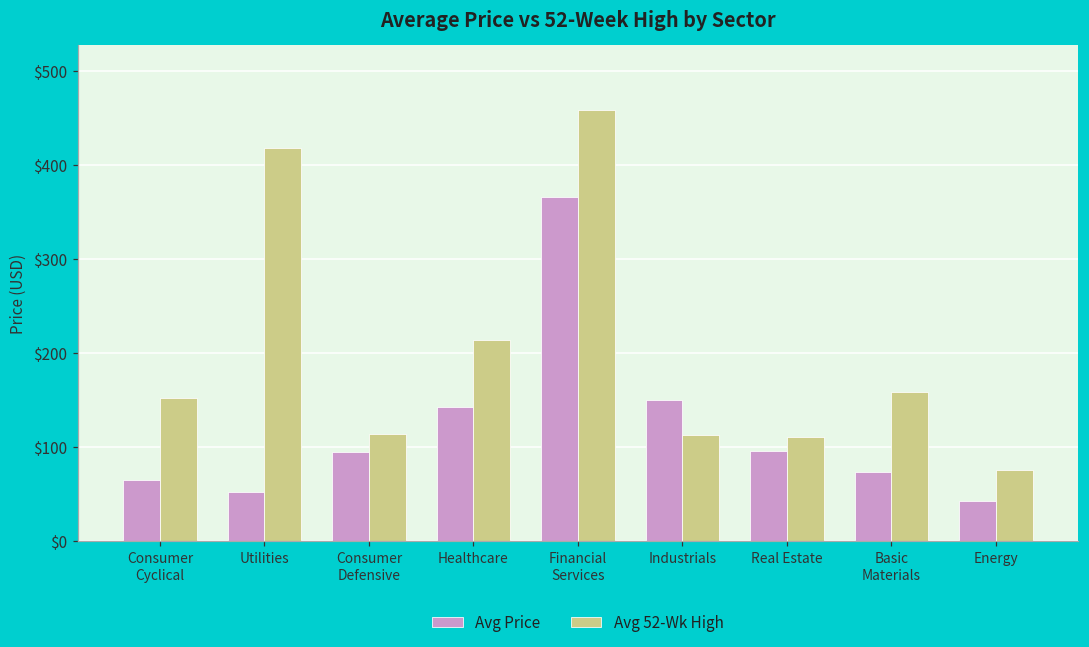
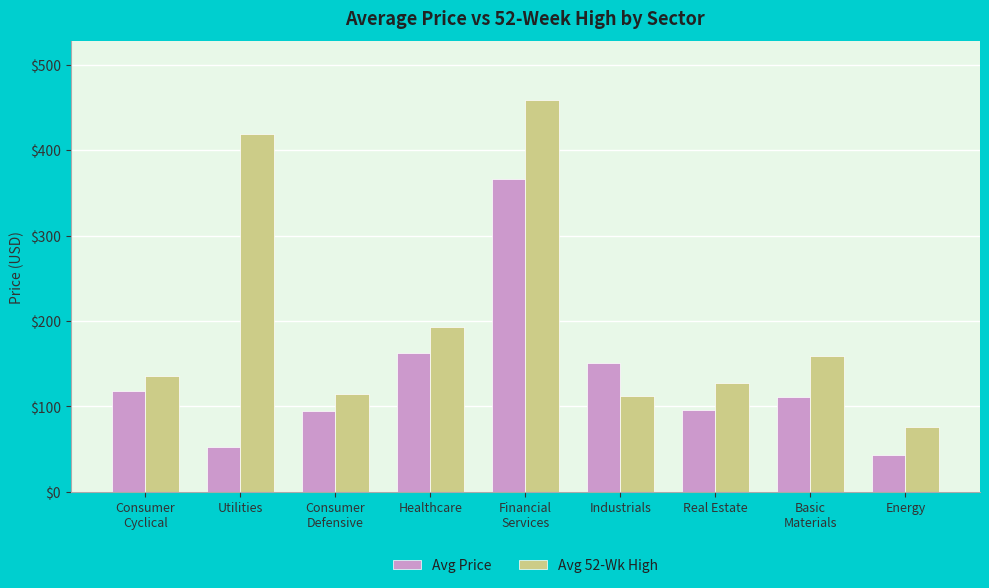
  {
    "Avg Price": {
-     "Consumer Cyclical": "$70",
+     "Consumer Cyclical": "$120",
      "Utilities": "$50",
      "Consumer Defensive": "$90",
-     "Healthcare": "$140",
+     "Healthcare": "$160",
      "Financial Services": "$370",
      "Industrials": "$150",
      "Real Estate": "$100",
-     "Basic Materials": "$70",
+     "Basic Materials": "$110",
      "Energy": "$40"
    },
    "Avg 52-Wk High": {
-     "Consumer Cyclical": "$150",
+     "Consumer Cyclical": "$140",
      "Utilities": "$420",
      "Consumer Defensive": "$110",
-     "Healthcare": "$210",
+     "Healthcare": "$190",
      "Financial Services": "$460",
      "Industrials": "$110",
-     "Real Estate": "$110",
+     "Real Estate": "$130",
      "Basic Materials": "$160",
      "Energy": "$80"
    }
  }
